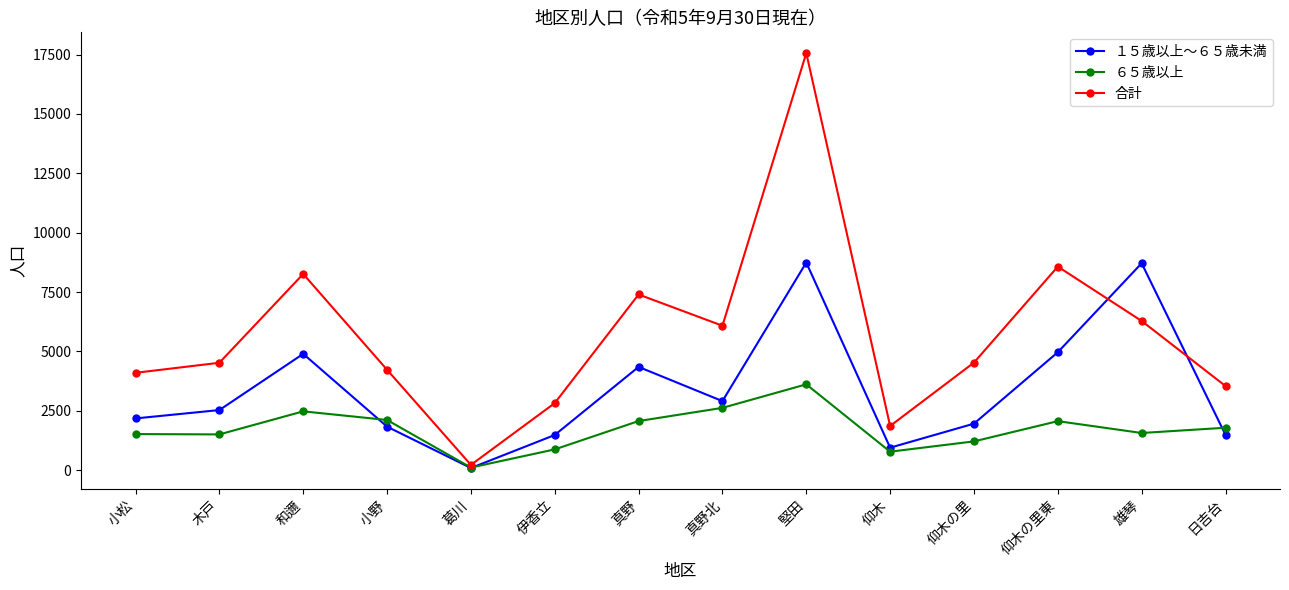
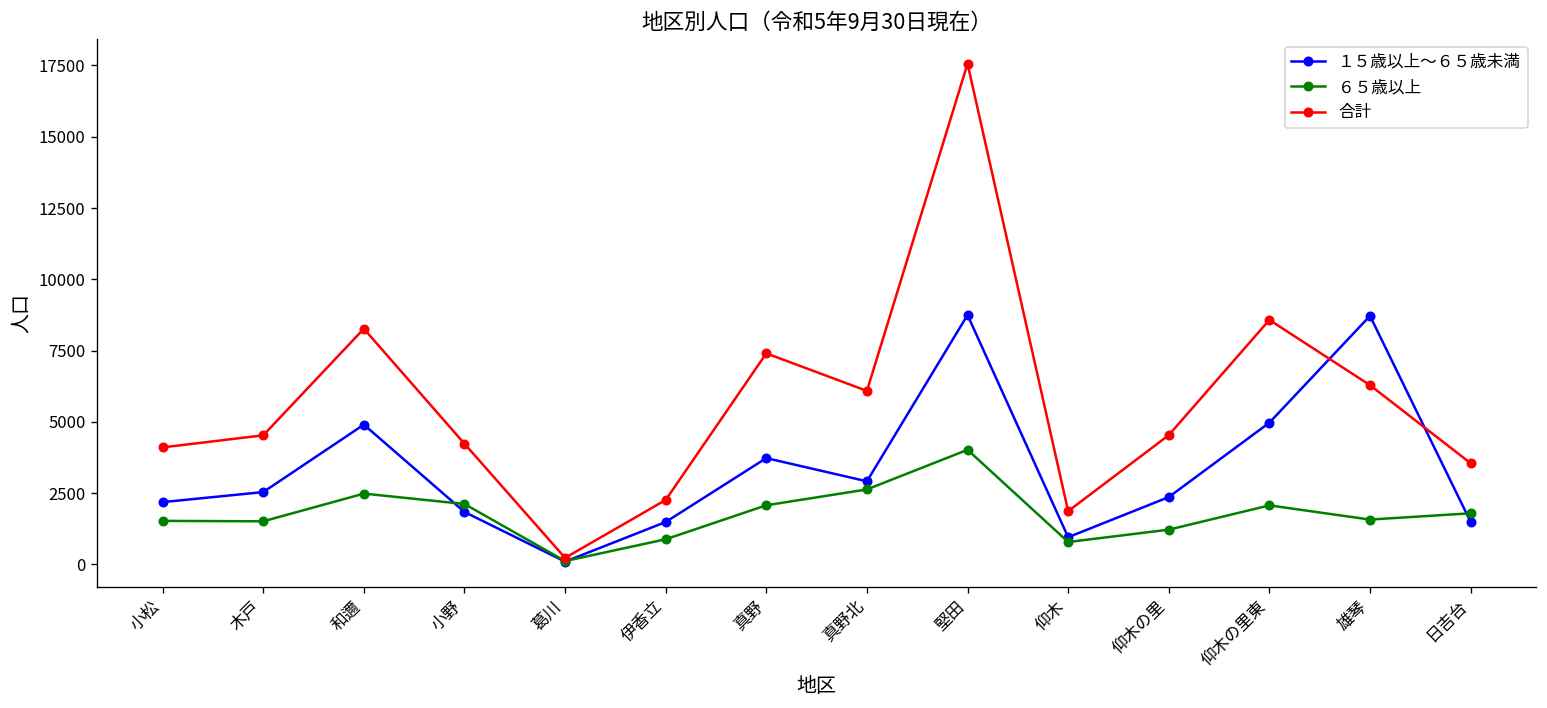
  {
    "１５歳以上～６５歳未満": {
      "小松": 2200,
      "木戸": 2500,
      "和邇": 4900,
      "小野": 1800,
      "伊香立": 1500,
-     "真野": 4400,
+     "真野": 3700,
      "真野北": 2900,
      "堅田": 8700,
      "仰木": 1000,
-     "仰木の里": 2000,
+     "仰木の里": 2400,
      "仰木の里東": 5000,
      "雄琴": 8700,
      "日吉台": 1500
    },
    "６５歳以上": {
      "小松": 1500,
      "木戸": 1500,
      "和邇": 2500,
      "小野": 2100,
      "伊香立": 900,
      "真野": 2100,
      "真野北": 2600,
-     "堅田": 3600,
+     "堅田": 4000,
      "仰木": 800,
      "仰木の里": 1200,
      "仰木の里東": 2100,
      "雄琴": 1600,
      "日吉台": 1800
    },
    "合計": {
      "小松": 4100,
      "木戸": 4500,
      "和邇": 8300,
      "小野": 4200,
      "葛川": 200,
-     "伊香立": 2800,
+     "伊香立": 2300,
      "真野": 7400,
      "真野北": 6100,
      "堅田": 17600,
      "仰木": 1900,
      "仰木の里": 4500,
      "仰木の里東": 8600,
      "雄琴": 6300,
      "日吉台": 3500
    }
  }
